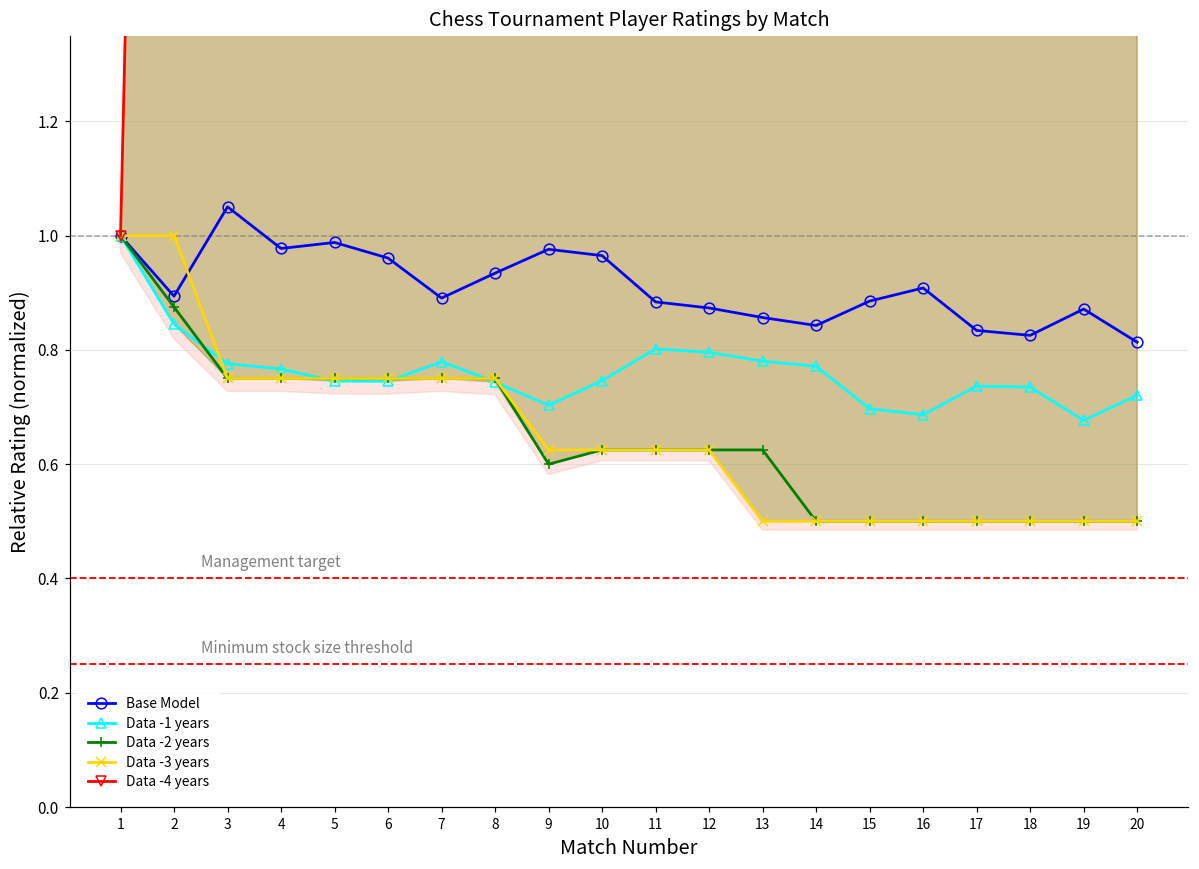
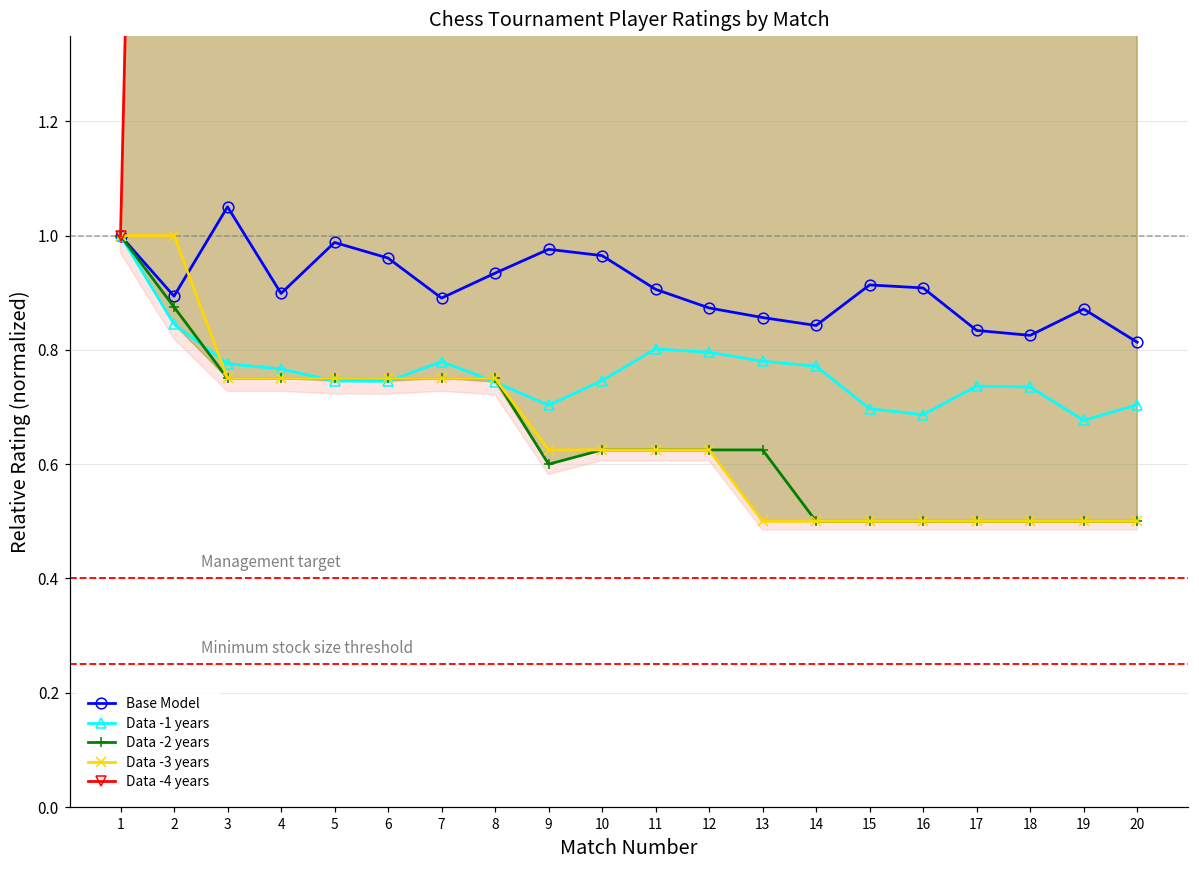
  {
    "Base Model": {
      "2": 0.89,
      "3": 1.05,
-     "4": 0.98,
+     "4": 0.90,
      "5": 0.99,
      "6": 0.96,
      "7": 0.89,
      "8": 0.93,
      "9": 0.98,
      "10": 0.96,
-     "11": 0.88,
+     "11": 0.91,
      "12": 0.87,
      "13": 0.86,
      "14": 0.84,
-     "15": 0.89,
+     "15": 0.91,
      "16": 0.91,
      "17": 0.83,
      "18": 0.83,
      "19": 0.87,
      "20": 0.81
    },
    "Data -1 years": {
      "2": 0.84,
      "3": 0.78,
      "4": 0.77,
      "6": 0.75,
      "7": 0.78,
      "8": 0.74,
      "9": 0.70,
      "10": 0.75,
      "11": 0.80,
      "12": 0.80,
      "13": 0.78,
      "14": 0.77,
      "15": 0.70,
      "16": 0.69,
      "17": 0.74,
      "18": 0.74,
      "19": 0.68,
-     "20": 0.72
+     "20": 0.70
    },
    "Data -2 years": {
      "2": 0.88,
      "9": 0.60,
      "13": 0.63
    },
    "Data -3 years": {
      "2": 1.00,
      "9": 0.63,
      "13": 0.50
    }
  }
